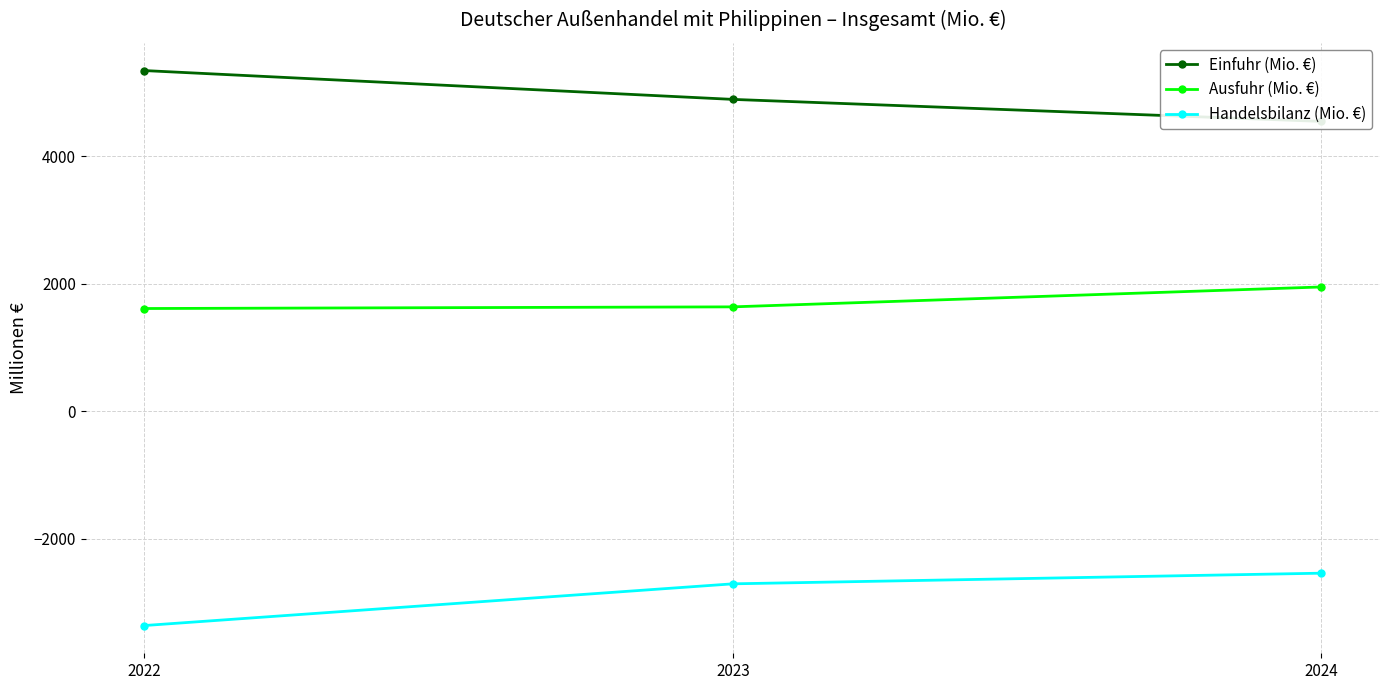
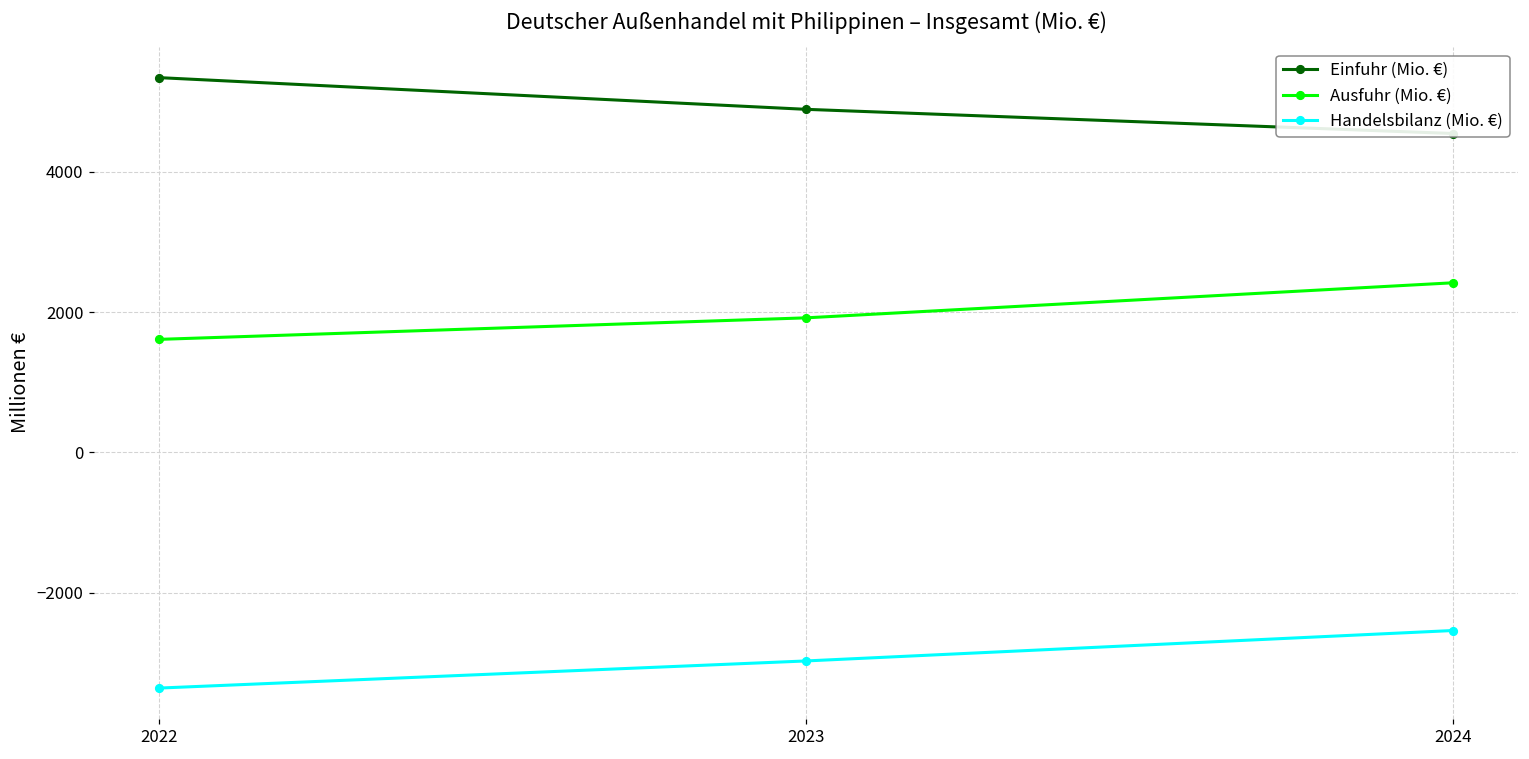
  {
    "Einfuhr (Mio. €)": {
      "2022": 5300,
      "2023": 4900
    },
    "Ausfuhr (Mio. €)": {
      "2022": 1600,
-     "2023": 1600,
-     "2024": 2000
+     "2023": 1900,
+     "2024": 2400
    },
    "Handelsbilanz (Mio. €)": {
      "2022": -3400,
-     "2023": -2700,
+     "2023": -3000,
      "2024": -2500
    }
  }
